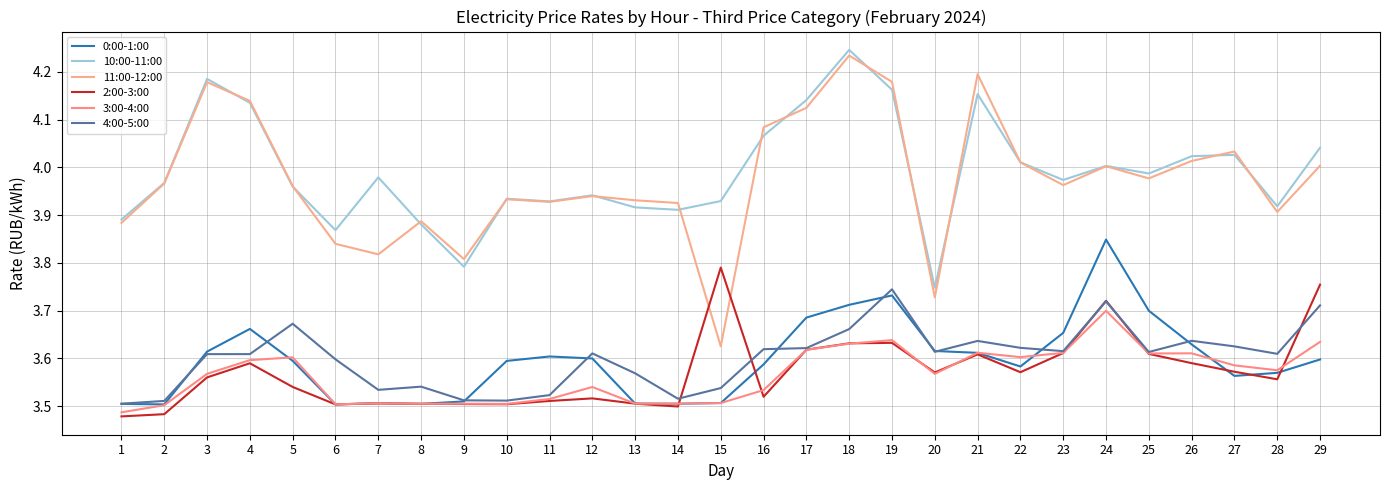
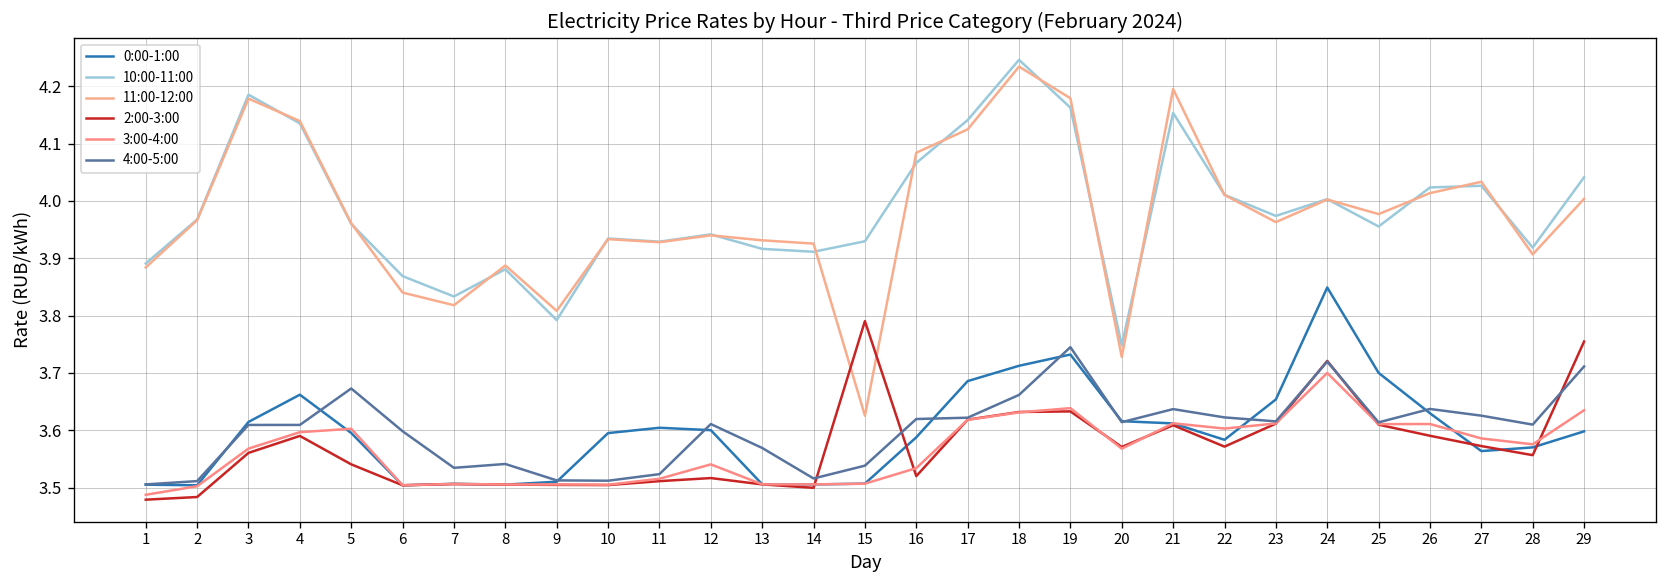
  {
    "10:00-11:00": {
      "1": 3.89,
      "3": 4.19,
      "6": 3.87,
-     "7": 3.98,
+     "7": 3.83,
      "8": 3.88,
      "9": 3.79,
      "13": 3.92,
      "14": 3.91,
      "15": 3.93,
      "16": 4.07,
      "17": 4.14,
      "18": 4.25,
      "19": 4.16,
      "20": 3.75,
      "21": 4.15,
      "23": 3.97,
-     "25": 3.99,
+     "25": 3.96,
      "26": 4.02,
      "27": 4.03,
      "28": 3.92,
      "29": 4.04
    },
    "2:00-3:00": {
      "1": 3.48,
      "2": 3.48,
      "3": 3.56,
      "4": 3.59,
      "5": 3.54,
      "12": 3.52,
      "14": 3.50,
      "15": 3.79,
      "16": 3.52,
      "19": 3.63,
      "22": 3.57,
      "26": 3.59,
      "27": 3.57,
      "28": 3.56,
      "29": 3.75
    }
  }
